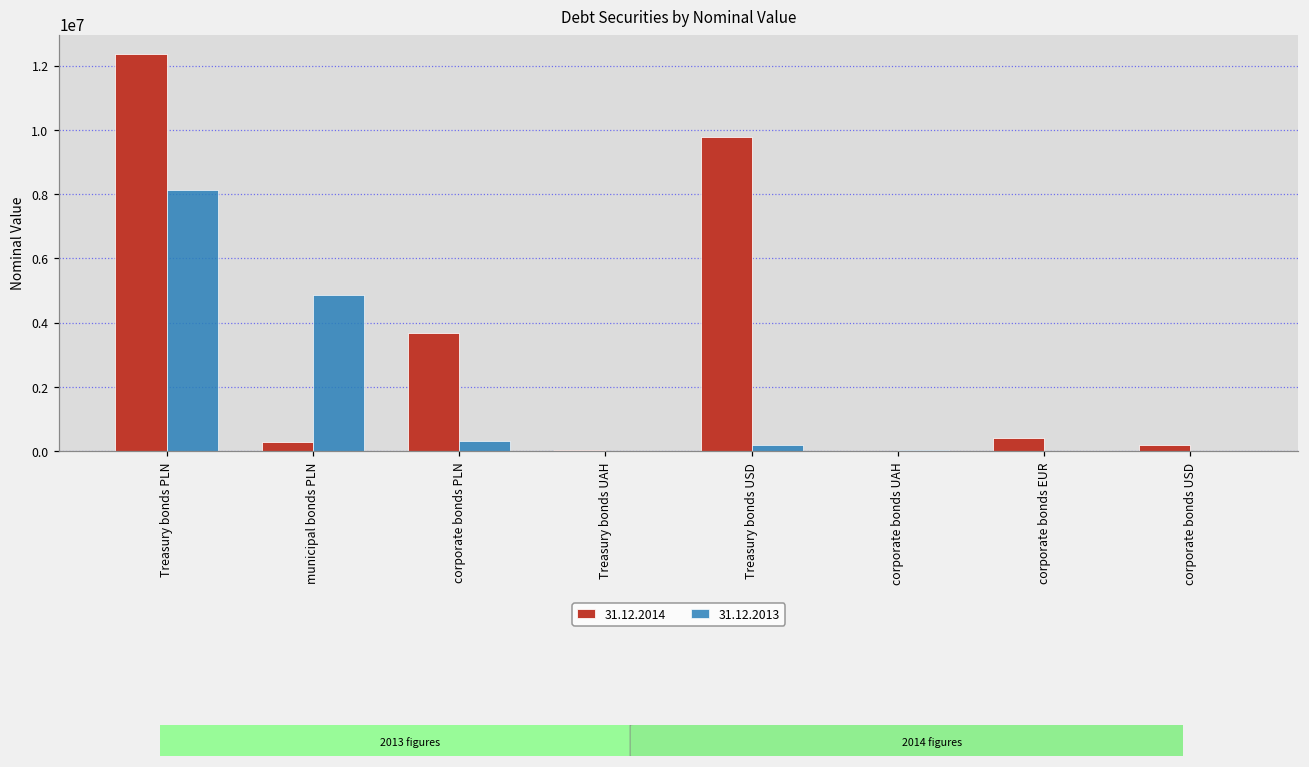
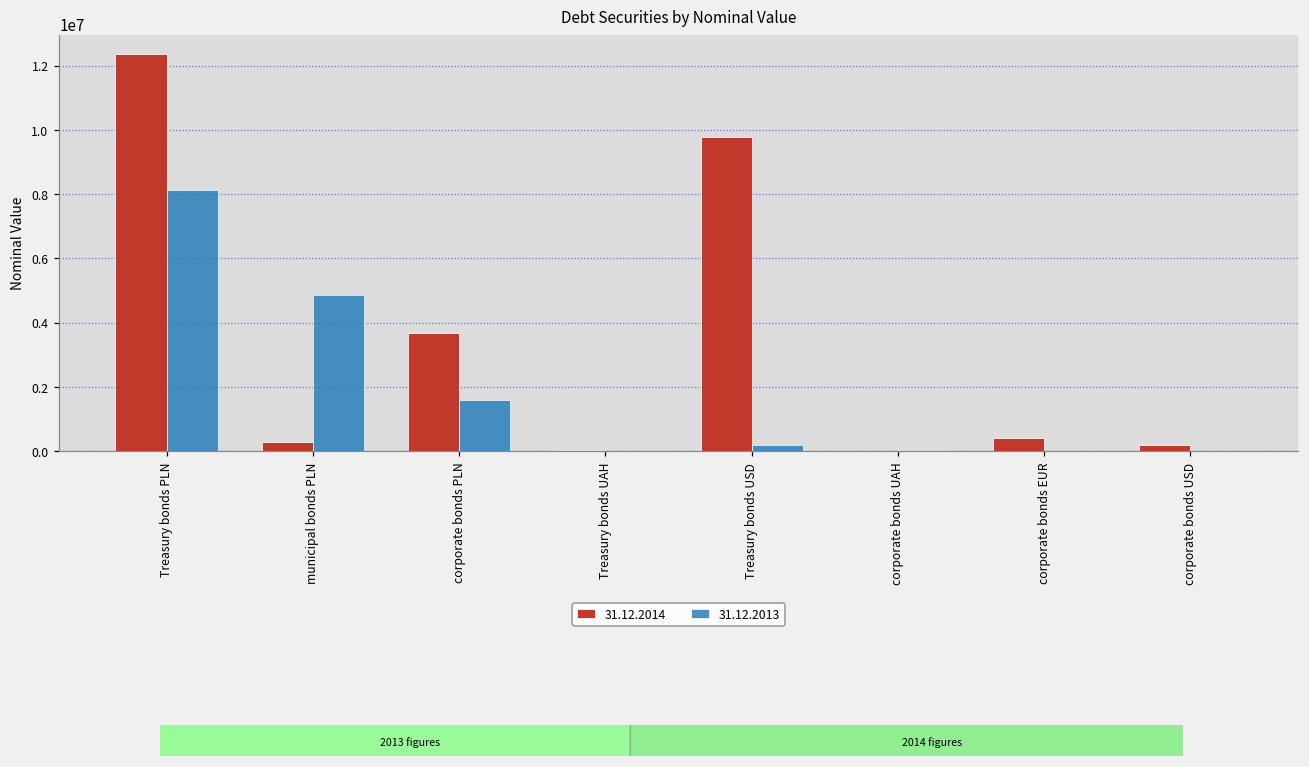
  {
    "31.12.2014": {
      "Treasury bonds PLN": 12300000,
      "municipal bonds PLN": 300000,
      "corporate bonds PLN": 3700000,
      "Treasury bonds USD": 9800000,
      "corporate bonds EUR": 400000,
      "corporate bonds USD": 200000
    },
    "31.12.2013": {
      "Treasury bonds PLN": 8100000,
      "municipal bonds PLN": 4900000,
-     "corporate bonds PLN": 300000,
+     "corporate bonds PLN": 1600000,
      "Treasury bonds USD": 200000,
      "corporate bonds EUR": 0,
      "corporate bonds USD": 0
    }
  }
